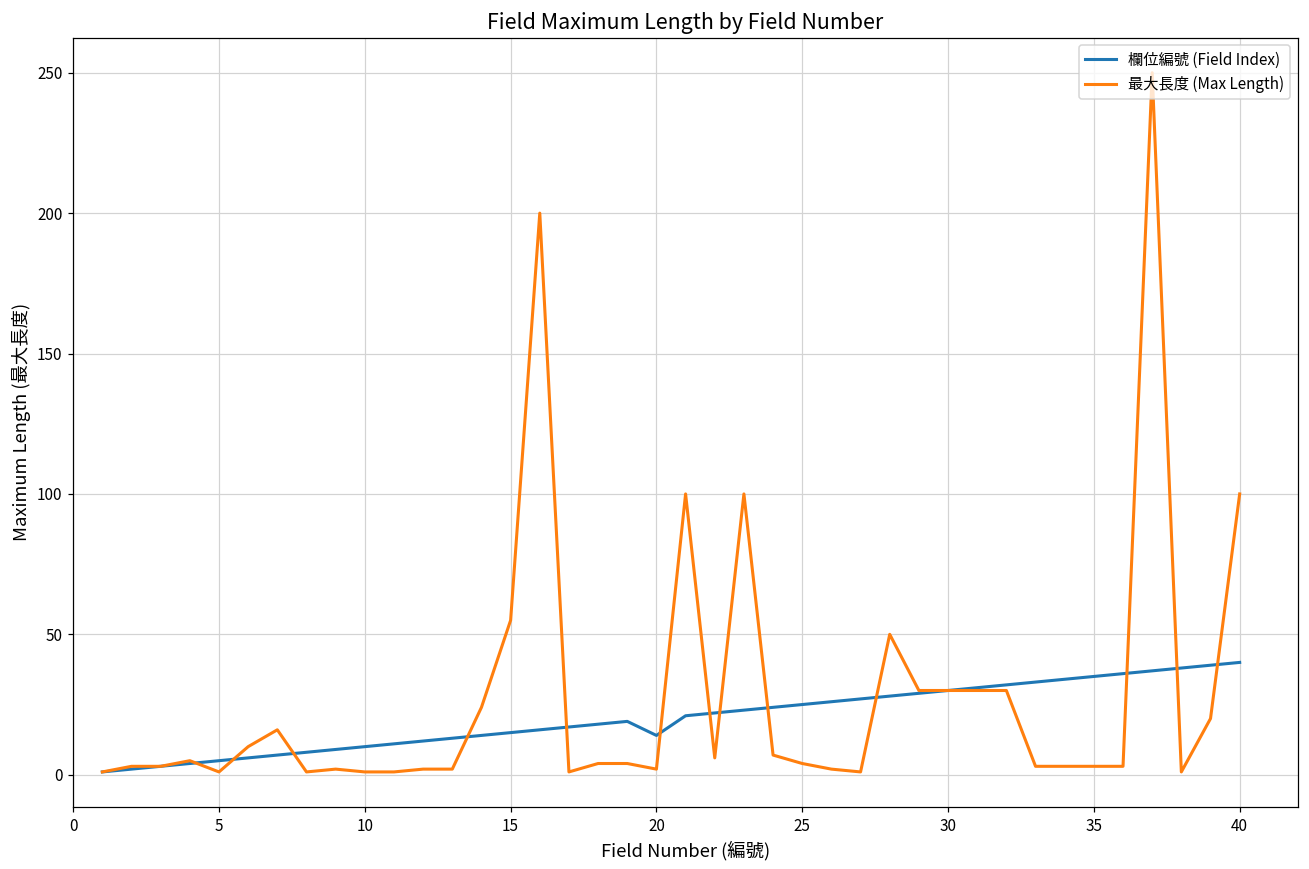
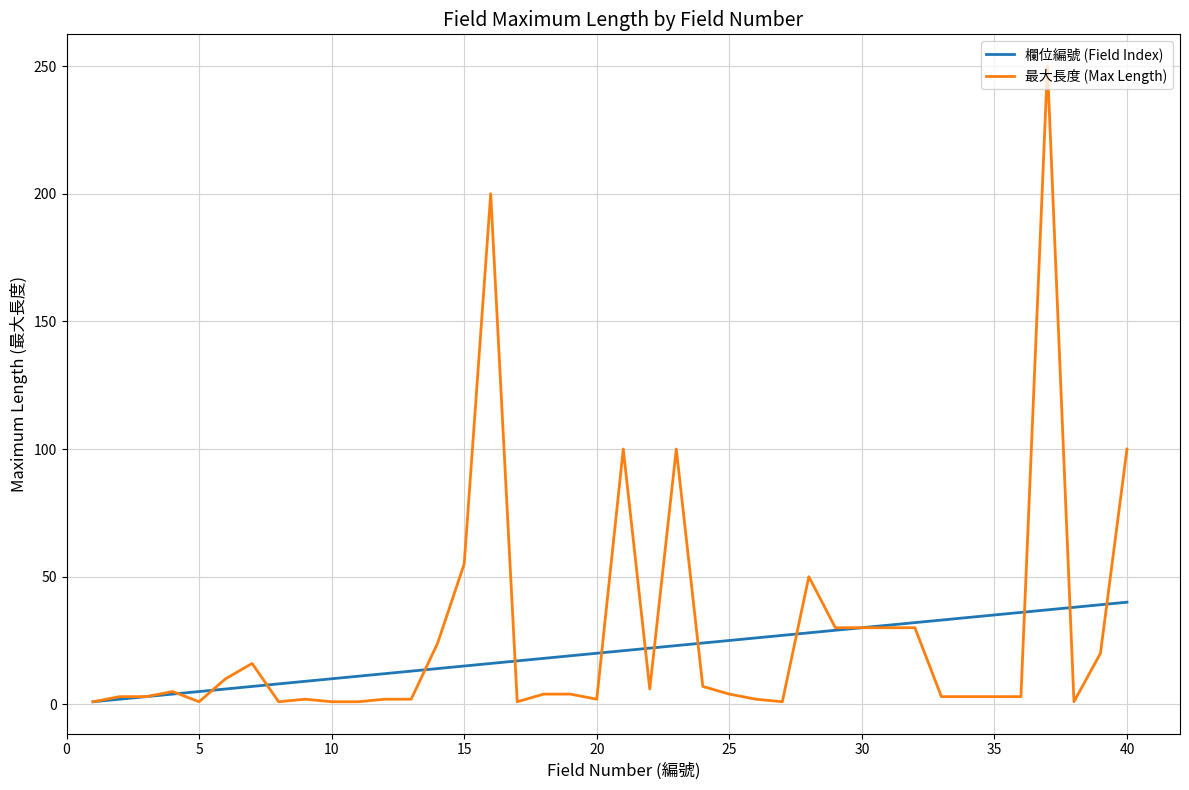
  {
    "欄位編號 (Field Index)": {
      "5": 5,
      "10": 10,
      "15": 15,
-     "20": 14,
+     "20": 20,
      "25": 25,
      "35": 35,
      "40": 40
    },
    "最大長度 (Max Length)": {
      "5": 1,
      "10": 1,
      "15": 55,
      "20": 2,
      "25": 4,
      "35": 3,
      "40": 100
    }
  }
